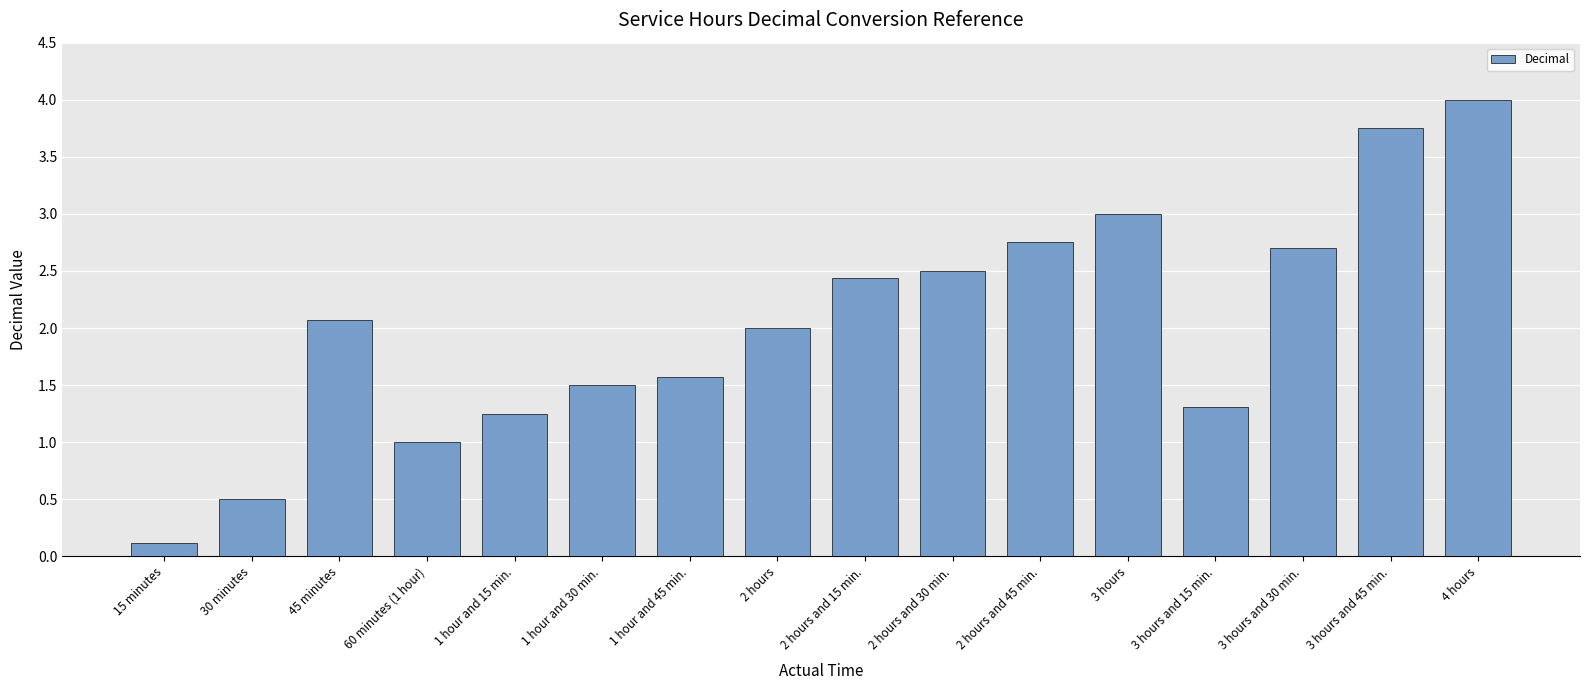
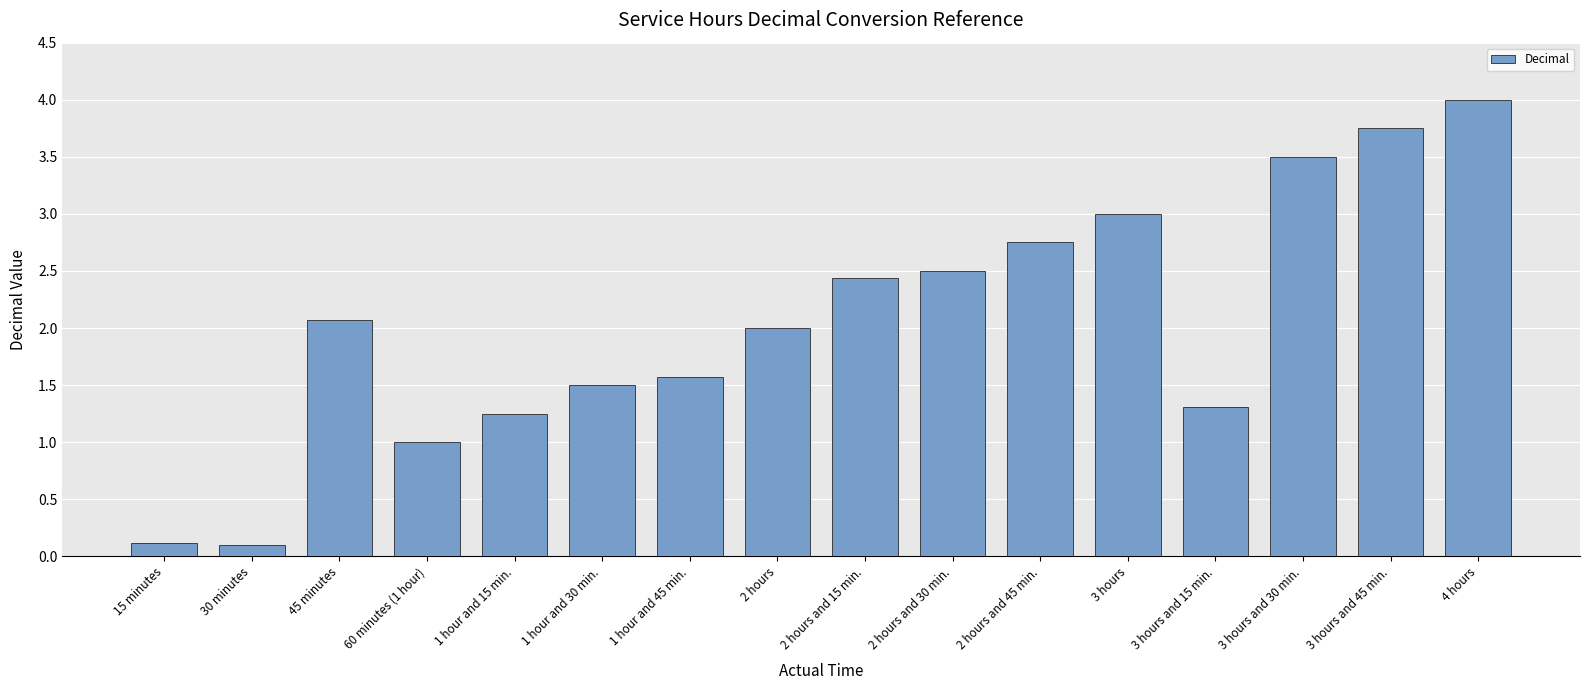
  {
    "15 minutes": 0.1,
-   "30 minutes": 0.5,
+   "30 minutes": 0.1,
    "45 minutes": 2.07,
    "60 minutes (1 hour)": 1.0,
    "1 hour and 15 min.": 1.25,
    "1 hour and 30 min.": 1.5,
    "1 hour and 45 min.": 1.57,
    "2 hours": 2.0,
    "2 hours and 15 min.": 2.44,
    "2 hours and 30 min.": 2.5,
    "2 hours and 45 min.": 2.75,
    "3 hours": 3.0,
    "3 hours and 15 min.": 1.3,
-   "3 hours and 30 min.": 2.7,
+   "3 hours and 30 min.": 3.5,
    "3 hours and 45 min.": 3.75,
    "4 hours": 4.0
  }
